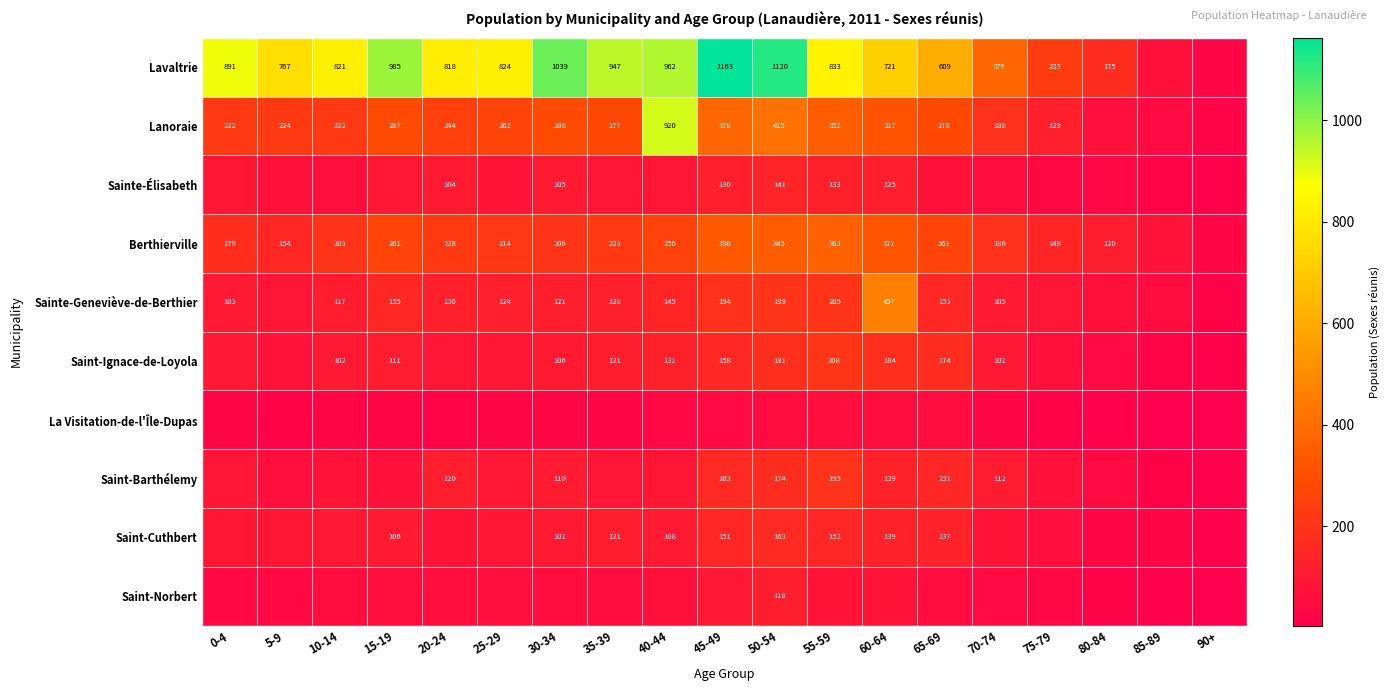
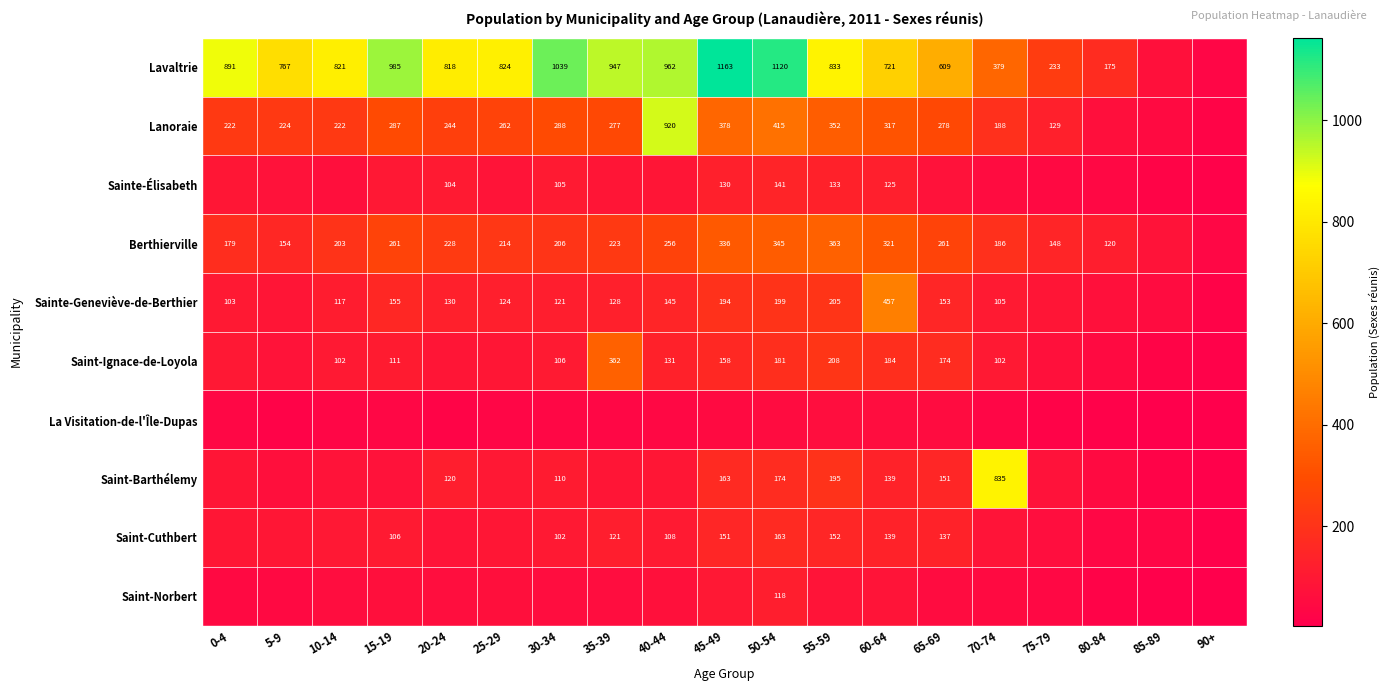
  {
    "Lavaltrie": {
      "0-4": 891,
      "5-9": 767,
      "10-14": 821,
      "15-19": 985,
      "20-24": 818,
      "25-29": 824,
      "30-34": 1039,
      "35-39": 947,
      "40-44": 962,
      "45-49": 1163,
      "50-54": 1120,
      "55-59": 833,
      "60-64": 721,
      "65-69": 609,
      "70-74": 379,
      "75-79": 233,
      "80-84": 175
    },
    "Lanoraie": {
      "0-4": 222,
      "5-9": 224,
      "10-14": 222,
      "15-19": 287,
      "20-24": 244,
      "25-29": 262,
      "30-34": 288,
      "35-39": 277,
      "40-44": 920,
      "45-49": 378,
      "50-54": 415,
      "55-59": 352,
      "60-64": 317,
      "65-69": 278,
      "70-74": 188,
      "75-79": 129
    },
    "Sainte-Élisabeth": {
      "20-24": 104,
      "30-34": 105,
      "45-49": 130,
      "50-54": 141,
      "55-59": 133,
      "60-64": 125
    },
    "Berthierville": {
      "0-4": 179,
      "5-9": 154,
      "10-14": 203,
      "15-19": 261,
      "20-24": 228,
      "25-29": 214,
      "30-34": 206,
      "35-39": 223,
      "40-44": 256,
      "45-49": 336,
      "50-54": 345,
      "55-59": 363,
      "60-64": 321,
      "65-69": 261,
      "70-74": 186,
      "75-79": 148,
      "80-84": 120
    },
    "Sainte-Geneviève-de-Berthier": {
      "0-4": 103,
      "10-14": 117,
      "15-19": 155,
      "20-24": 130,
      "25-29": 124,
      "30-34": 121,
      "35-39": 128,
      "40-44": 145,
      "45-49": 194,
      "50-54": 199,
      "55-59": 205,
      "60-64": 457,
      "65-69": 153,
      "70-74": 105
    },
    "Saint-Ignace-de-Loyola": {
      "10-14": 102,
      "15-19": 111,
      "30-34": 106,
-     "35-39": 121,
+     "35-39": 362,
      "40-44": 131,
      "45-49": 158,
      "50-54": 181,
      "55-59": 208,
      "60-64": 184,
      "65-69": 174,
      "70-74": 102
    },
    "Saint-Barthélemy": {
      "20-24": 120,
      "30-34": 110,
      "45-49": 163,
      "50-54": 174,
      "55-59": 195,
      "60-64": 139,
      "65-69": 151,
-     "70-74": 112
+     "70-74": 835
    },
    "Saint-Cuthbert": {
      "15-19": 106,
      "30-34": 102,
      "35-39": 121,
      "40-44": 108,
      "45-49": 151,
      "50-54": 163,
      "55-59": 152,
      "60-64": 139,
      "65-69": 137
    },
    "Saint-Norbert": {
      "50-54": 118
    }
  }
